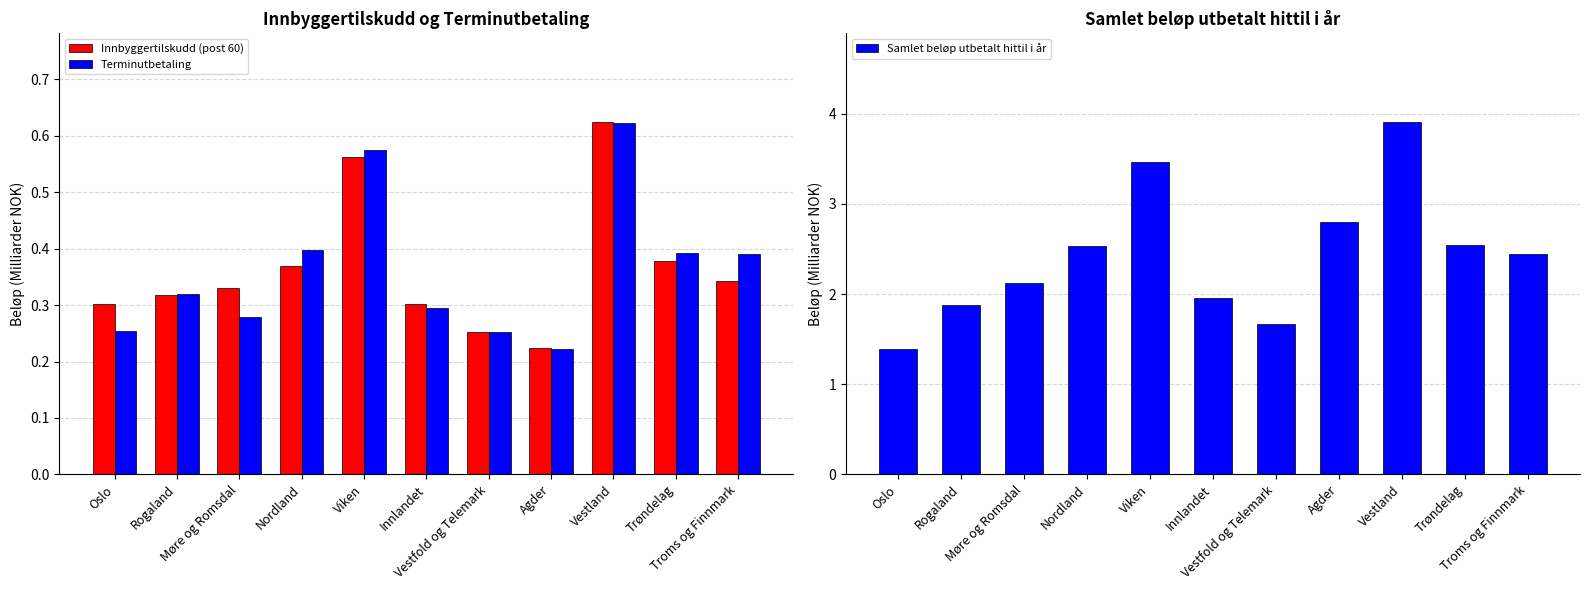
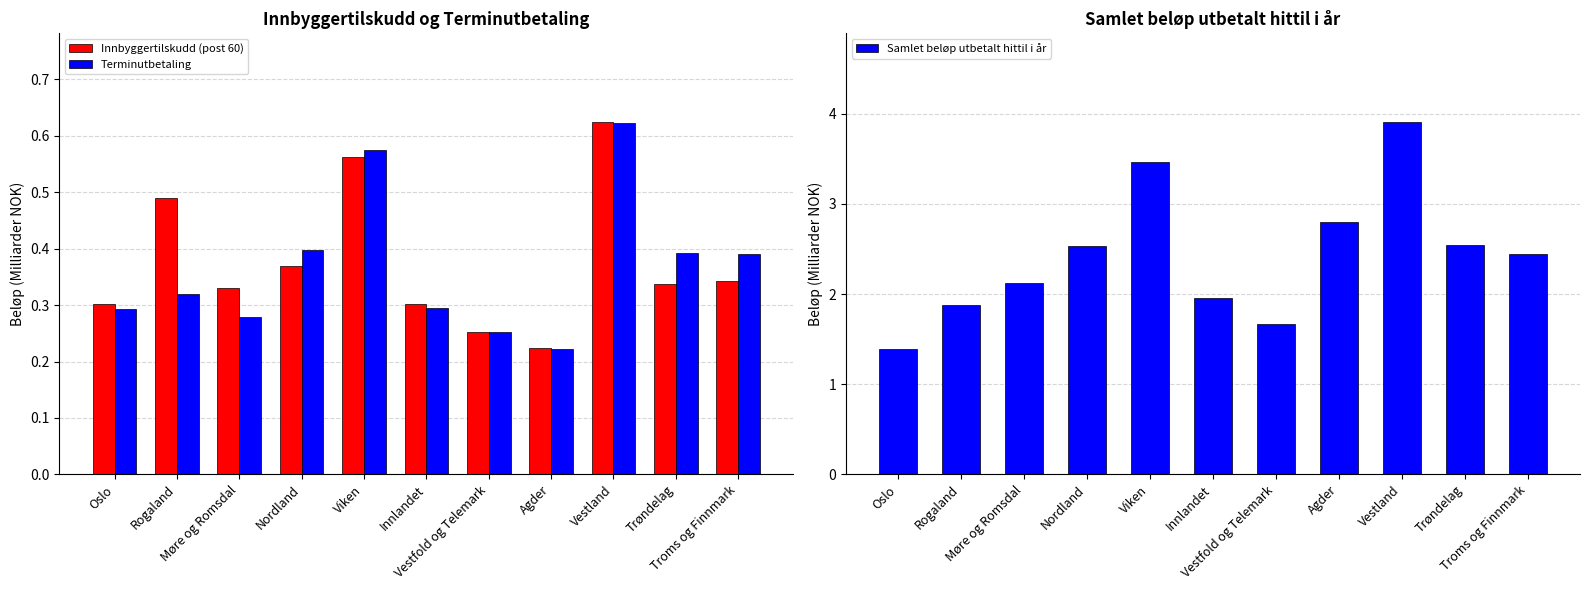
  {
    "Innbyggertilskudd og Terminutbetaling": {
      "Innbyggertilskudd (post 60)": {
        "Oslo": 0.30,
-       "Rogaland": 0.32,
+       "Rogaland": 0.49,
        "Møre og Romsdal": 0.33,
        "Nordland": 0.37,
        "Viken": 0.56,
        "Innlandet": 0.30,
        "Vestfold og Telemark": 0.25,
        "Agder": 0.22,
        "Vestland": 0.63,
-       "Trøndelag": 0.38,
+       "Trøndelag": 0.34,
        "Troms og Finnmark": 0.34
      },
      "Terminutbetaling": {
-       "Oslo": 0.25,
+       "Oslo": 0.29,
        "Rogaland": 0.32,
        "Møre og Romsdal": 0.28,
        "Nordland": 0.40,
        "Viken": 0.58,
        "Innlandet": 0.29,
        "Vestfold og Telemark": 0.25,
        "Agder": 0.22,
        "Vestland": 0.62,
        "Trøndelag": 0.39,
        "Troms og Finnmark": 0.39
      }
    },
    "Samlet beløp utbetalt hittil i år": {
      "Oslo": 1.4,
      "Rogaland": 1.9,
      "Møre og Romsdal": 2.1,
      "Nordland": 2.5,
      "Viken": 3.5,
      "Innlandet": 2.0,
      "Vestfold og Telemark": 1.7,
      "Agder": 2.8,
      "Vestland": 3.9,
      "Trøndelag": 2.5,
      "Troms og Finnmark": 2.4
    }
  }
